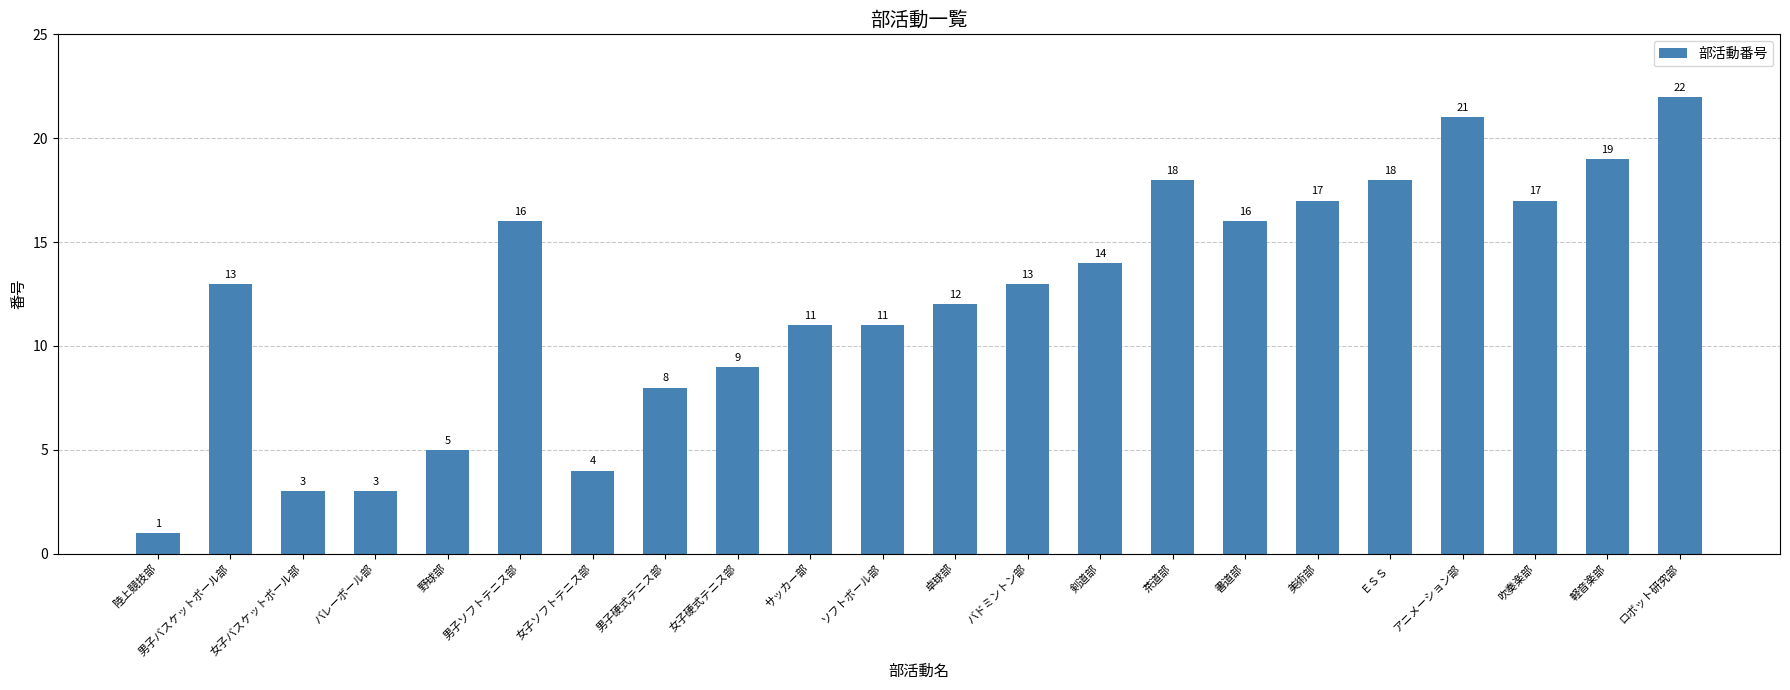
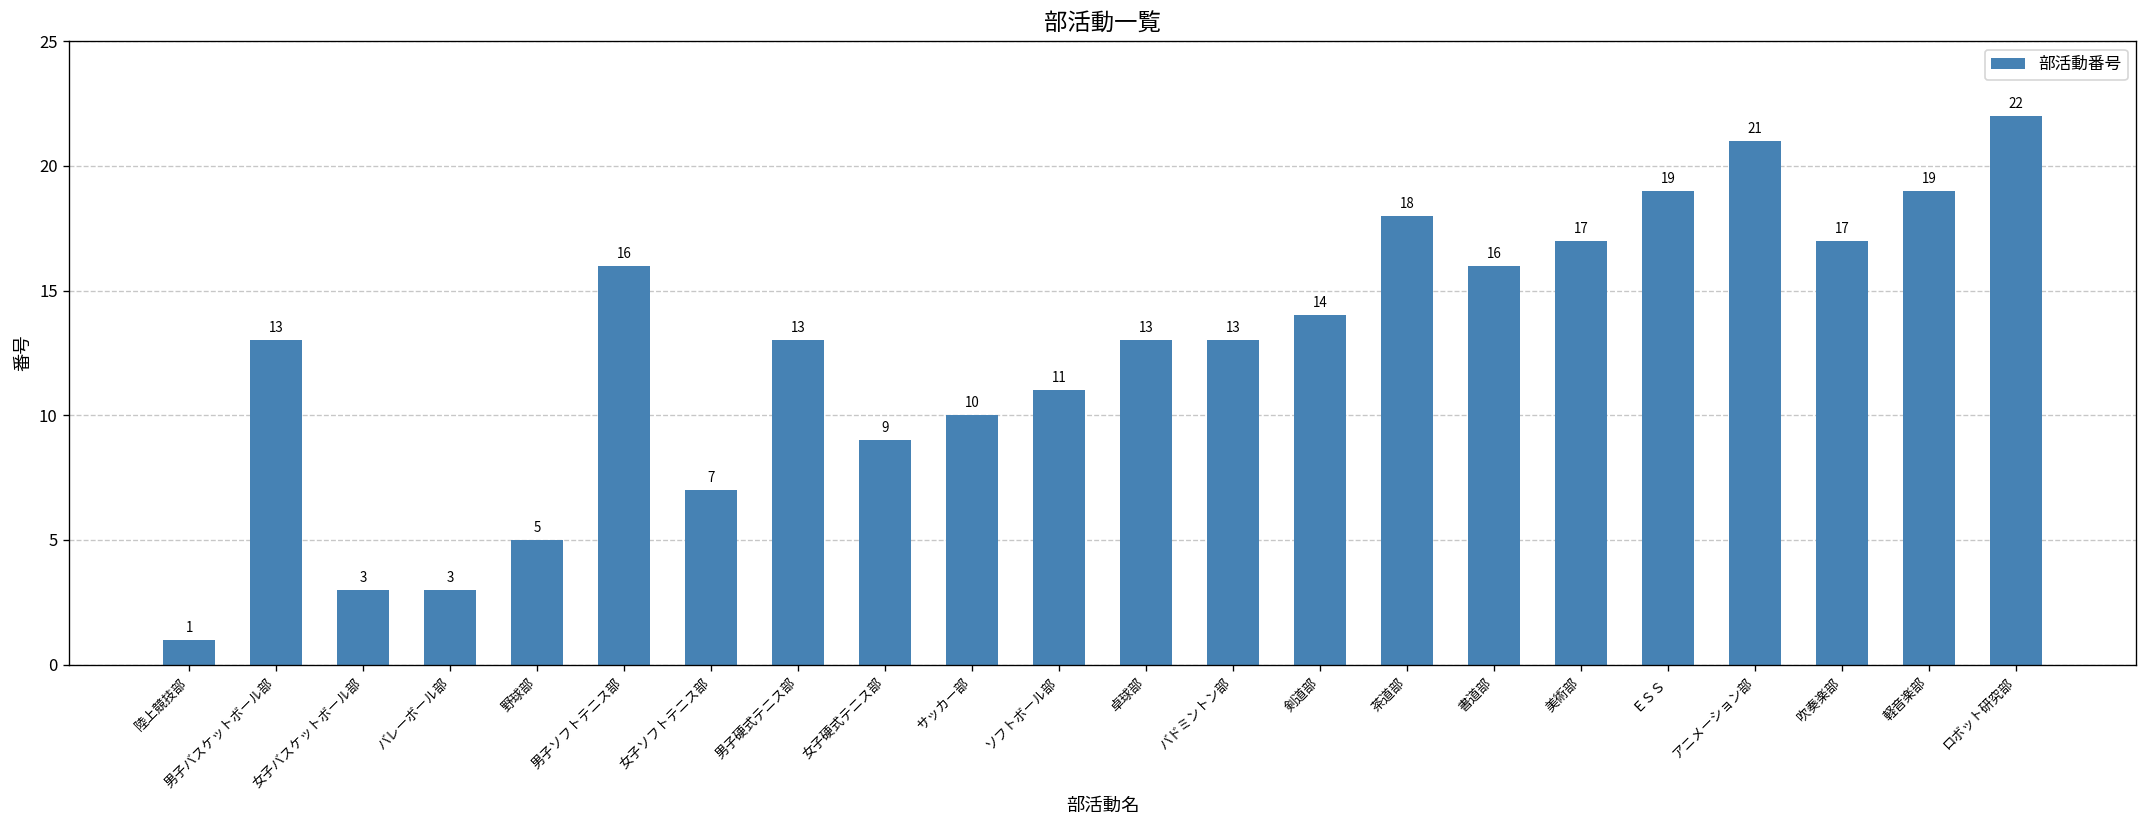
  {
    "陸上競技部": 1,
    "男子バスケットボール部": 13,
    "女子バスケットボール部": 3,
    "バレーボール部": 3,
    "野球部": 5,
    "男子ソフトテニス部": 16,
-   "女子ソフトテニス部": 4,
-   "男子硬式テニス部": 8,
+   "女子ソフトテニス部": 7,
+   "男子硬式テニス部": 13,
    "女子硬式テニス部": 9,
-   "サッカー部": 11,
+   "サッカー部": 10,
    "ソフトボール部": 11,
-   "卓球部": 12,
+   "卓球部": 13,
    "バドミントン部": 13,
    "剣道部": 14,
    "茶道部": 18,
    "書道部": 16,
    "美術部": 17,
-   "ＥＳＳ": 18,
+   "ＥＳＳ": 19,
    "アニメーション部": 21,
    "吹奏楽部": 17,
    "軽音楽部": 19,
    "ロボット研究部": 22
  }
